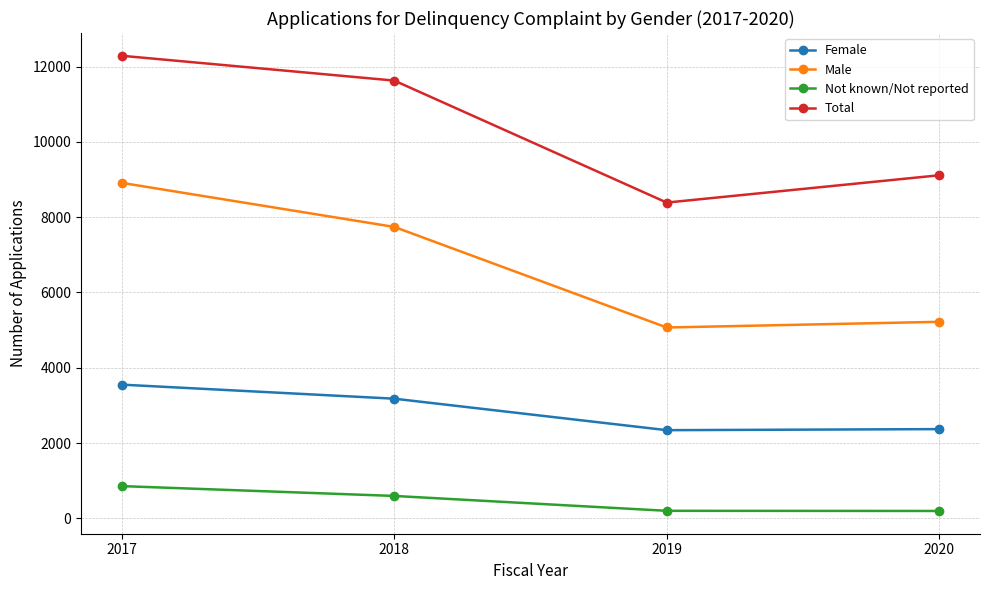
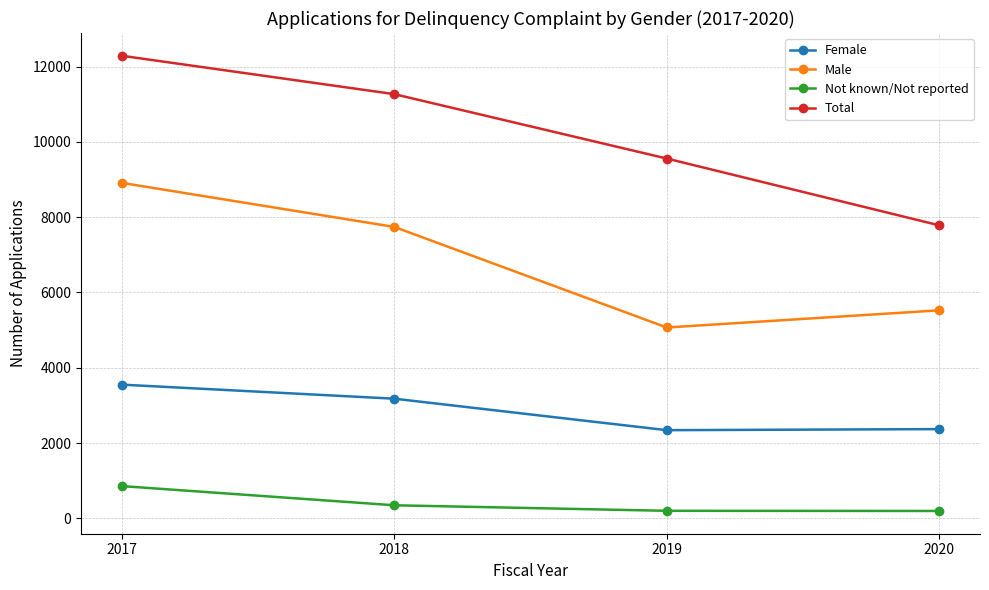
  {
    "Female": {
      "2017": 3600,
      "2018": 3200,
      "2019": 2300,
      "2020": 2400
    },
    "Male": {
      "2017": 8900,
      "2018": 7700,
      "2019": 5100,
-     "2020": 5200
+     "2020": 5500
    },
    "Not known/Not reported": {
      "2017": 900,
-     "2018": 600,
+     "2018": 300,
      "2019": 200,
      "2020": 200
    },
    "Total": {
      "2017": 12300,
-     "2018": 11600,
-     "2019": 8400,
-     "2020": 9100
+     "2018": 11300,
+     "2019": 9600,
+     "2020": 7800
    }
  }
